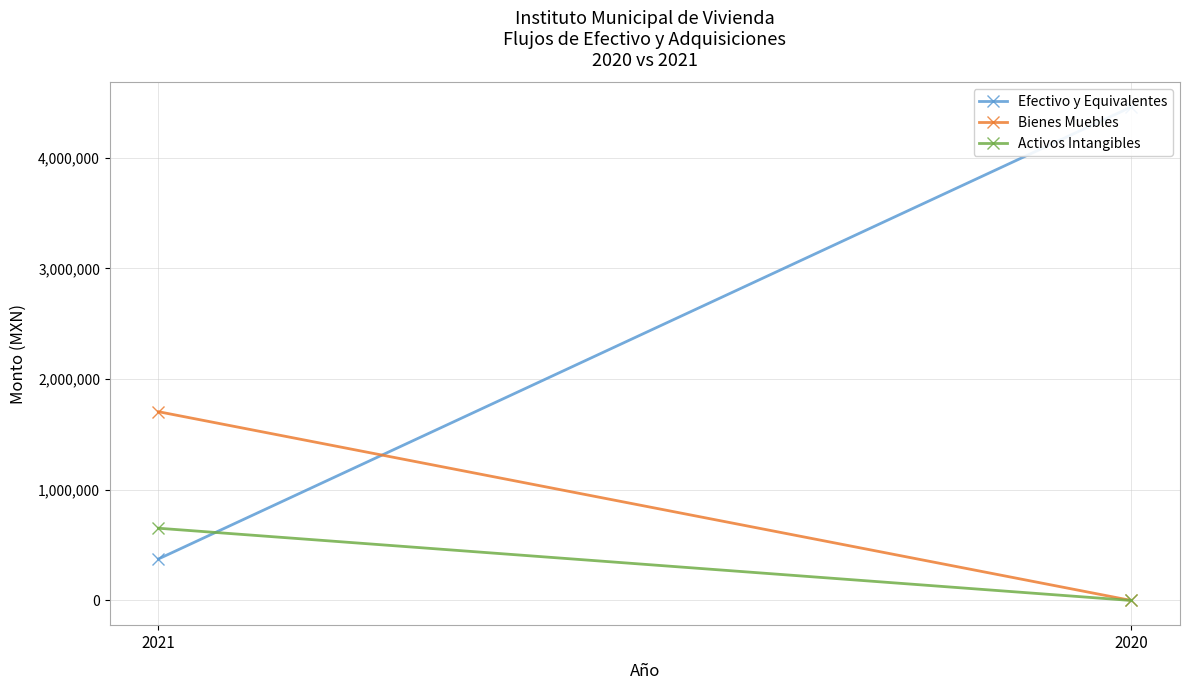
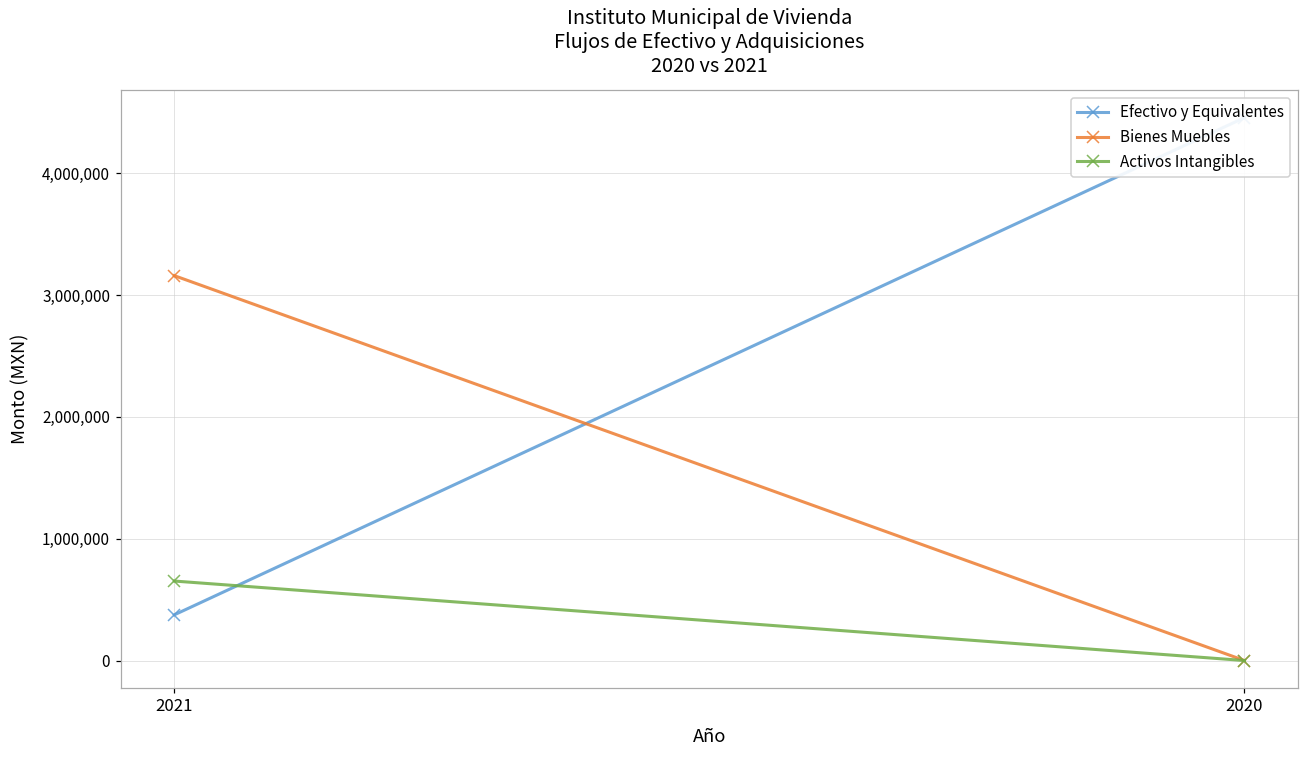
  {
    "Efectivo y Equivalentes": {
      "2021": "380,000"
    },
    "Bienes Muebles": {
-     "2021": "1,710,000"
+     "2021": "3,160,000"
    },
    "Activos Intangibles": {
      "2021": "650,000"
    }
  }
